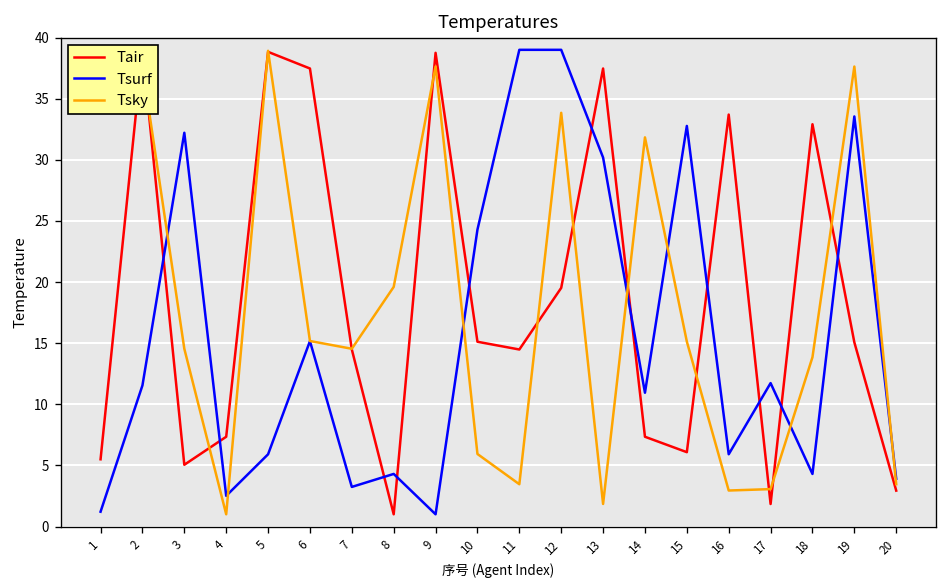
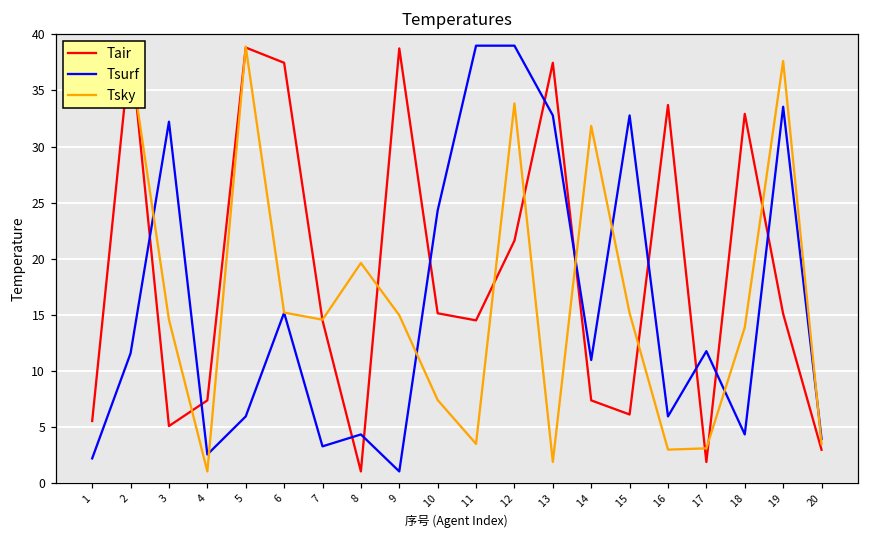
  {
    "Tair": {
      "1": 5.5,
      "3": 5.1,
      "4": 7.3,
      "6": 37.5,
      "8": 1.0,
      "9": 38.8,
      "10": 15.1,
      "11": 14.5,
-     "12": 19.5,
+     "12": 21.6,
      "13": 37.5,
      "14": 7.3,
      "15": 6.1,
      "16": 33.7,
      "17": 1.8,
      "18": 32.9,
      "19": 15.1,
      "20": 2.9
    },
    "Tsurf": {
-     "1": 1.2,
+     "1": 2.2,
      "2": 11.5,
      "3": 32.2,
      "4": 2.5,
      "5": 5.9,
      "7": 3.2,
      "8": 4.3,
      "9": 1.0,
      "10": 24.3,
      "11": 39.0,
      "12": 39.0,
-     "13": 30.2,
+     "13": 32.8,
      "14": 10.9,
      "15": 32.8,
      "16": 5.9,
      "17": 11.7,
      "18": 4.3,
      "19": 33.5,
      "20": 3.9
    },
    "Tsky": {
      "3": 14.5,
      "4": 1.0,
      "8": 19.6,
-     "9": 37.6,
-     "10": 5.9,
+     "9": 14.9,
+     "10": 7.4,
      "11": 3.5,
      "12": 33.8,
      "13": 1.8,
      "14": 31.8,
      "15": 15.1,
      "16": 2.9,
      "17": 3.1,
      "18": 13.9,
      "19": 37.6,
      "20": 3.5
    }
  }
